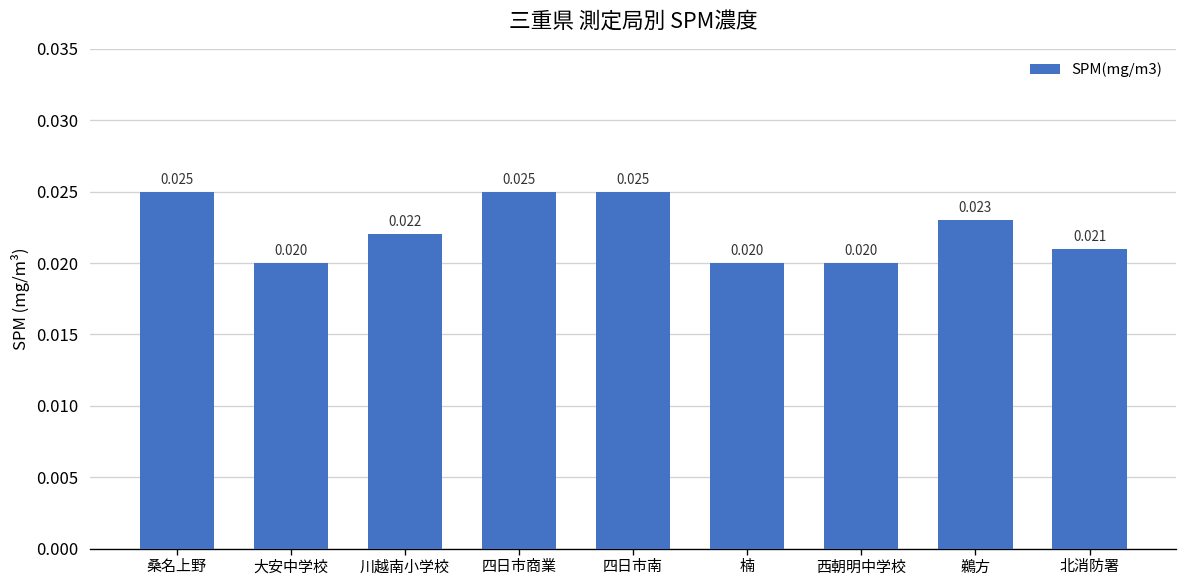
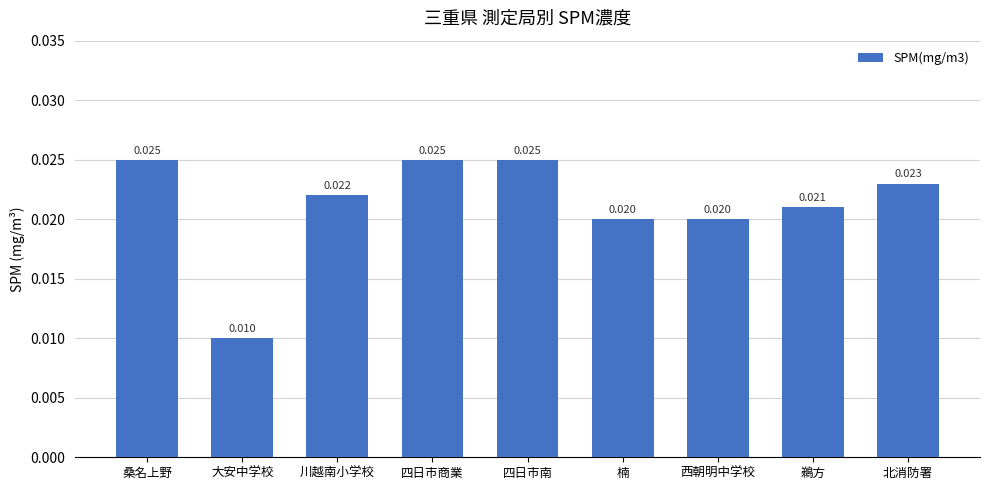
  {
    "桑名上野": 0.025,
-   "大安中学校": 0.020,
+   "大安中学校": 0.010,
    "川越南小学校": 0.022,
    "四日市商業": 0.025,
    "四日市南": 0.025,
    "楠": 0.020,
    "西朝明中学校": 0.020,
-   "鵜方": 0.023,
-   "北消防署": 0.021
+   "鵜方": 0.021,
+   "北消防署": 0.023
  }
